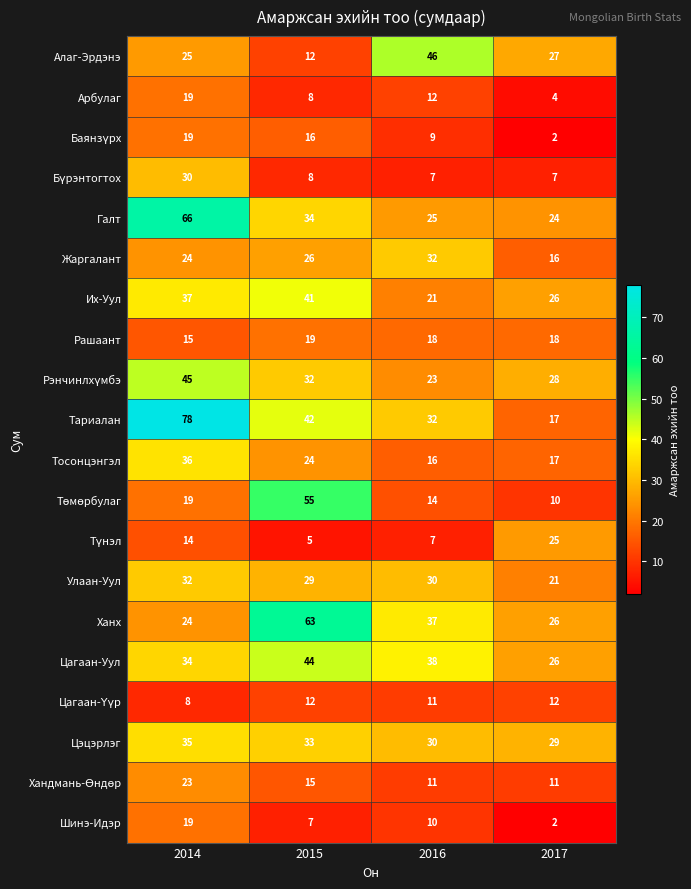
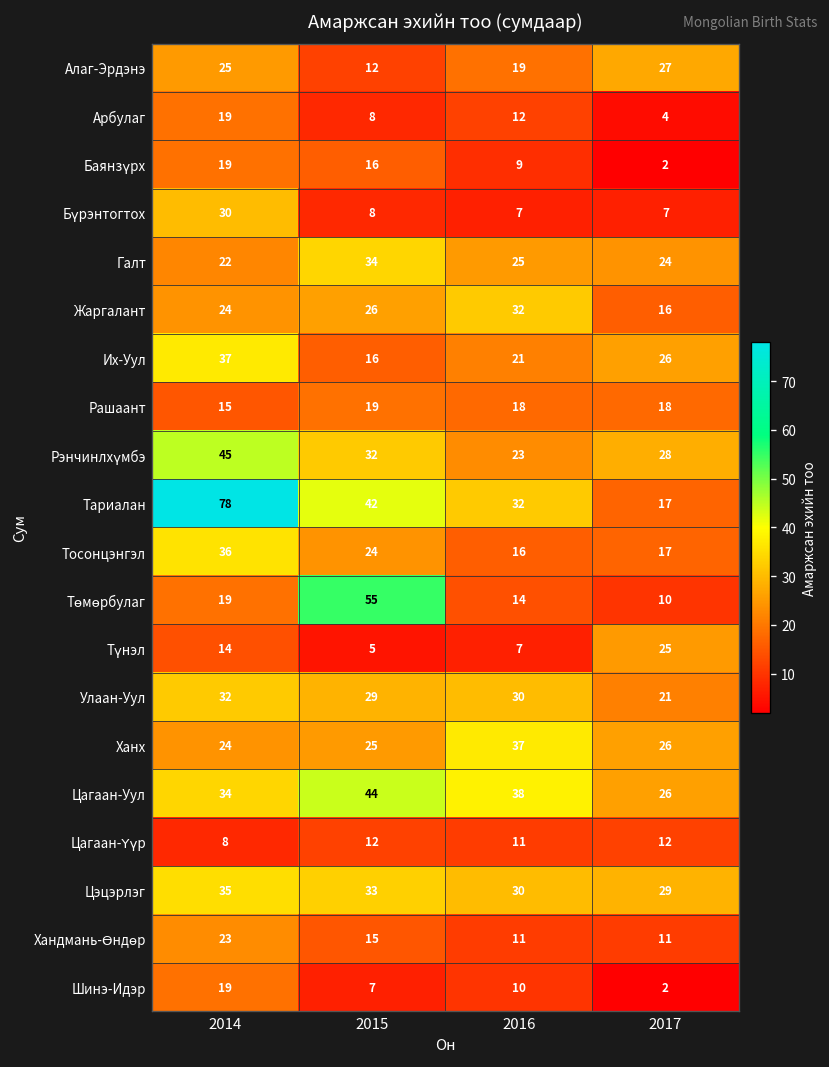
  {
    "Алаг-Эрдэнэ": {
      "2014": 25,
      "2015": 12,
-     "2016": 46,
+     "2016": 19,
      "2017": 27
    },
    "Арбулаг": {
      "2014": 19,
      "2015": 8,
      "2016": 12,
      "2017": 4
    },
    "Баянзүрх": {
      "2014": 19,
      "2015": 16,
      "2016": 9,
      "2017": 2
    },
    "Бүрэнтогтох": {
      "2014": 30,
      "2015": 8,
      "2016": 7,
      "2017": 7
    },
    "Галт": {
-     "2014": 66,
+     "2014": 22,
      "2015": 34,
      "2016": 25,
      "2017": 24
    },
    "Жаргалант": {
      "2014": 24,
      "2015": 26,
      "2016": 32,
      "2017": 16
    },
    "Их-Уул": {
      "2014": 37,
-     "2015": 41,
+     "2015": 16,
      "2016": 21,
      "2017": 26
    },
    "Рашаант": {
      "2014": 15,
      "2015": 19,
      "2016": 18,
      "2017": 18
    },
    "Рэнчинлхүмбэ": {
      "2014": 45,
      "2015": 32,
      "2016": 23,
      "2017": 28
    },
    "Тариалан": {
      "2014": 78,
      "2015": 42,
      "2016": 32,
      "2017": 17
    },
    "Тосонцэнгэл": {
      "2014": 36,
      "2015": 24,
      "2016": 16,
      "2017": 17
    },
    "Төмөрбулаг": {
      "2014": 19,
      "2015": 55,
      "2016": 14,
      "2017": 10
    },
    "Түнэл": {
      "2014": 14,
      "2015": 5,
      "2016": 7,
      "2017": 25
    },
    "Улаан-Уул": {
      "2014": 32,
      "2015": 29,
      "2016": 30,
      "2017": 21
    },
    "Ханх": {
      "2014": 24,
-     "2015": 63,
+     "2015": 25,
      "2016": 37,
      "2017": 26
    },
    "Цагаан-Уул": {
      "2014": 34,
      "2015": 44,
      "2016": 38,
      "2017": 26
    },
    "Цагаан-Үүр": {
      "2014": 8,
      "2015": 12,
      "2016": 11,
      "2017": 12
    },
    "Цэцэрлэг": {
      "2014": 35,
      "2015": 33,
      "2016": 30,
      "2017": 29
    },
    "Хандмань-Өндөр": {
      "2014": 23,
      "2015": 15,
      "2016": 11,
      "2017": 11
    },
    "Шинэ-Идэр": {
      "2014": 19,
      "2015": 7,
      "2016": 10,
      "2017": 2
    }
  }
